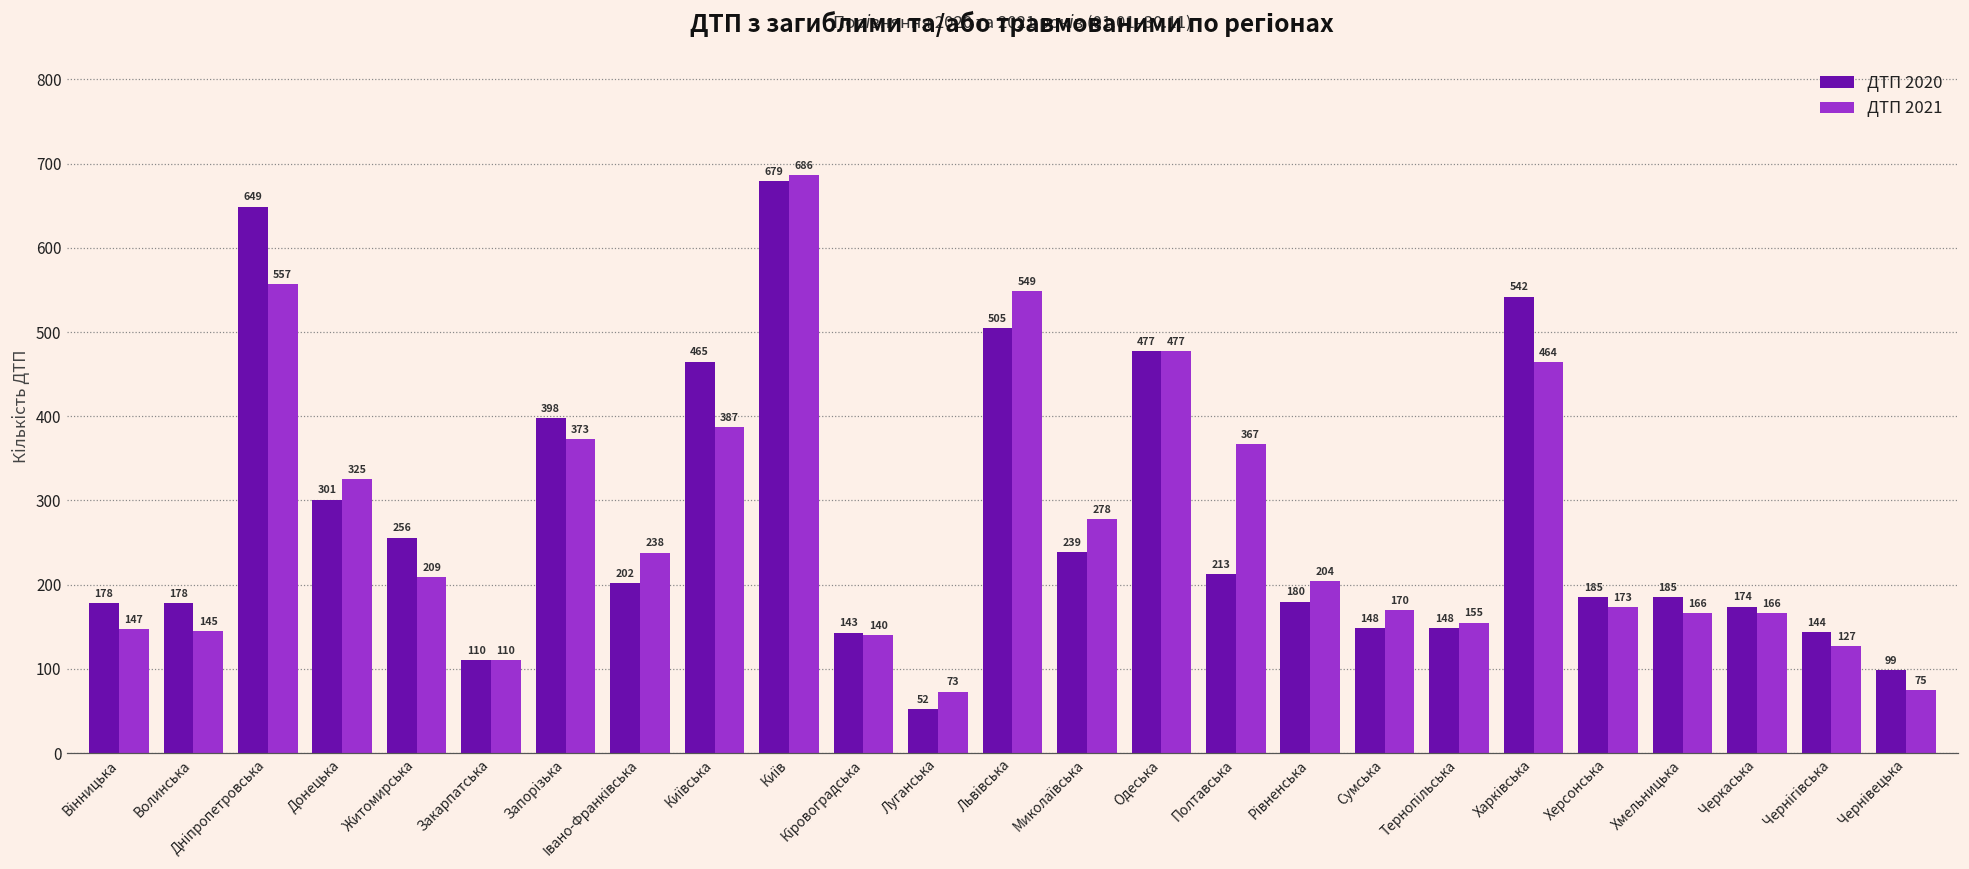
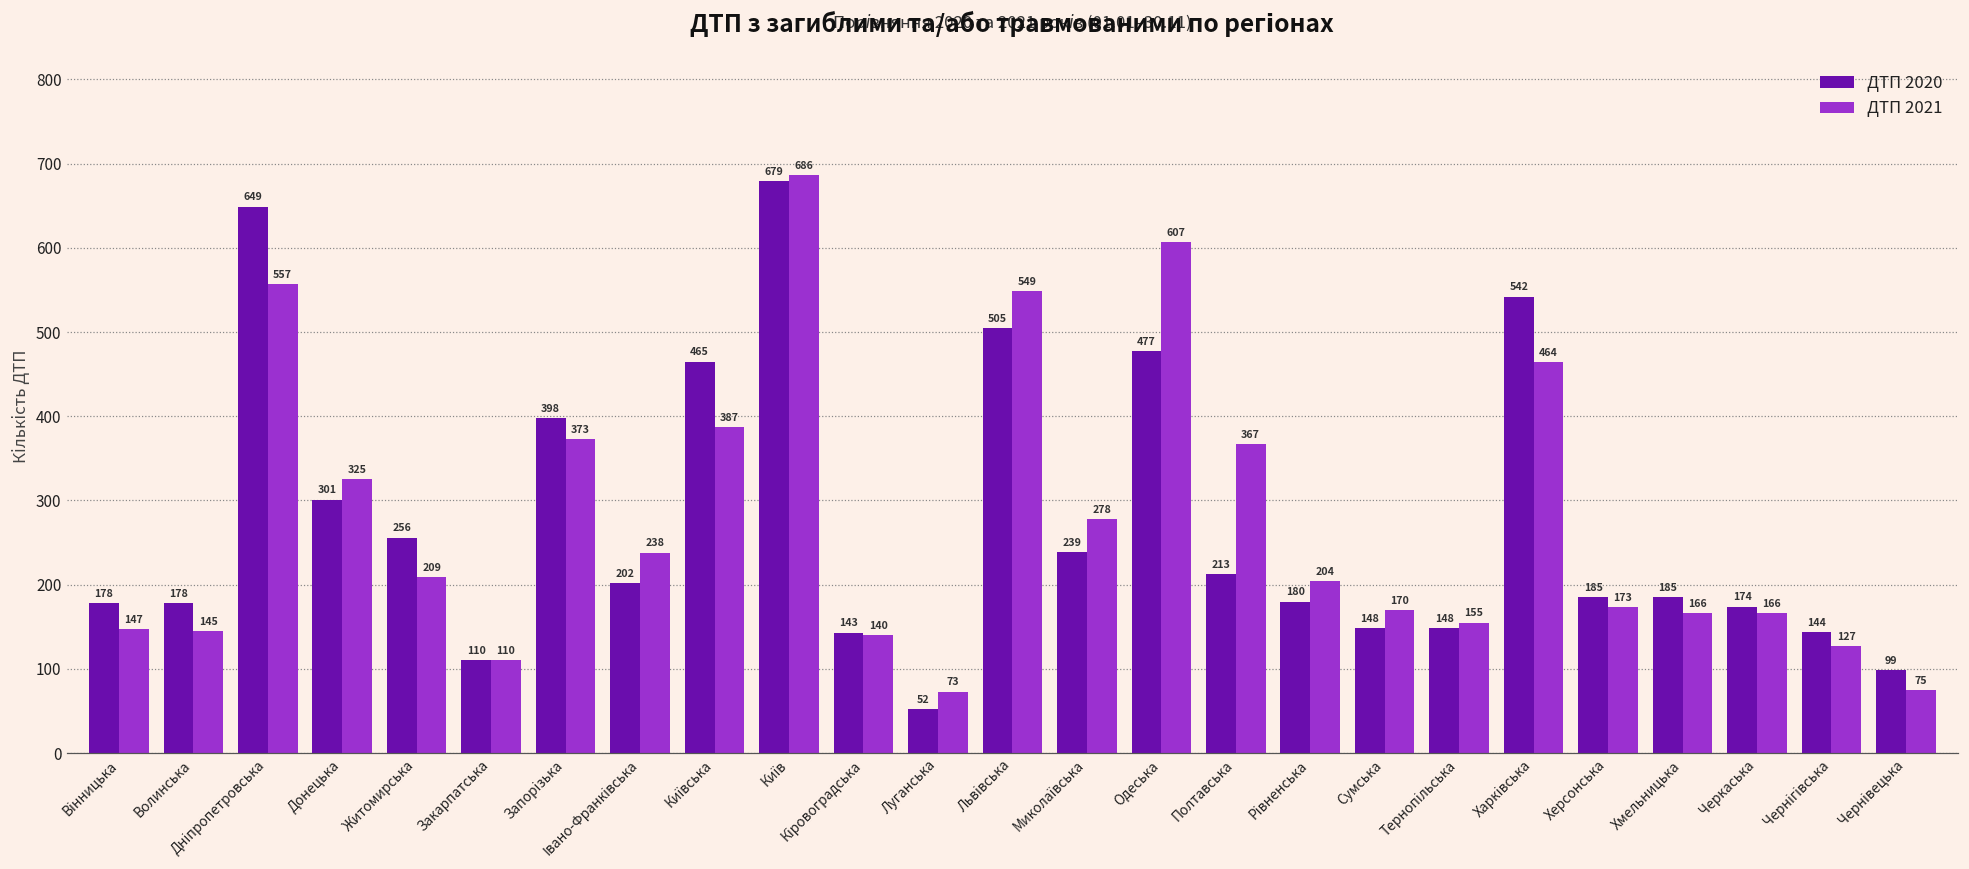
  {
    "ДТП 2020": {
      "Вінницька": 178,
      "Волинська": 178,
      "Дніпропетровська": 649,
      "Донецька": 301,
      "Житомирська": 256,
      "Закарпатська": 110,
      "Запорізька": 398,
      "Івано-Франківська": 202,
      "Київська": 465,
      "Київ": 679,
      "Кіровоградська": 143,
      "Луганська": 52,
      "Львівська": 505,
      "Миколаївська": 239,
      "Одеська": 477,
      "Полтавська": 213,
      "Рівненська": 180,
      "Сумська": 148,
      "Тернопільська": 148,
      "Харківська": 542,
      "Херсонська": 185,
      "Хмельницька": 185,
      "Черкаська": 174,
      "Чернігівська": 144,
      "Чернівецька": 99
    },
    "ДТП 2021": {
      "Вінницька": 147,
      "Волинська": 145,
      "Дніпропетровська": 557,
      "Донецька": 325,
      "Житомирська": 209,
      "Закарпатська": 110,
      "Запорізька": 373,
      "Івано-Франківська": 238,
      "Київська": 387,
      "Київ": 686,
      "Кіровоградська": 140,
      "Луганська": 73,
      "Львівська": 549,
      "Миколаївська": 278,
-     "Одеська": 477,
+     "Одеська": 607,
      "Полтавська": 367,
      "Рівненська": 204,
      "Сумська": 170,
      "Тернопільська": 155,
      "Харківська": 464,
      "Херсонська": 173,
      "Хмельницька": 166,
      "Черкаська": 166,
      "Чернігівська": 127,
      "Чернівецька": 75
    }
  }
